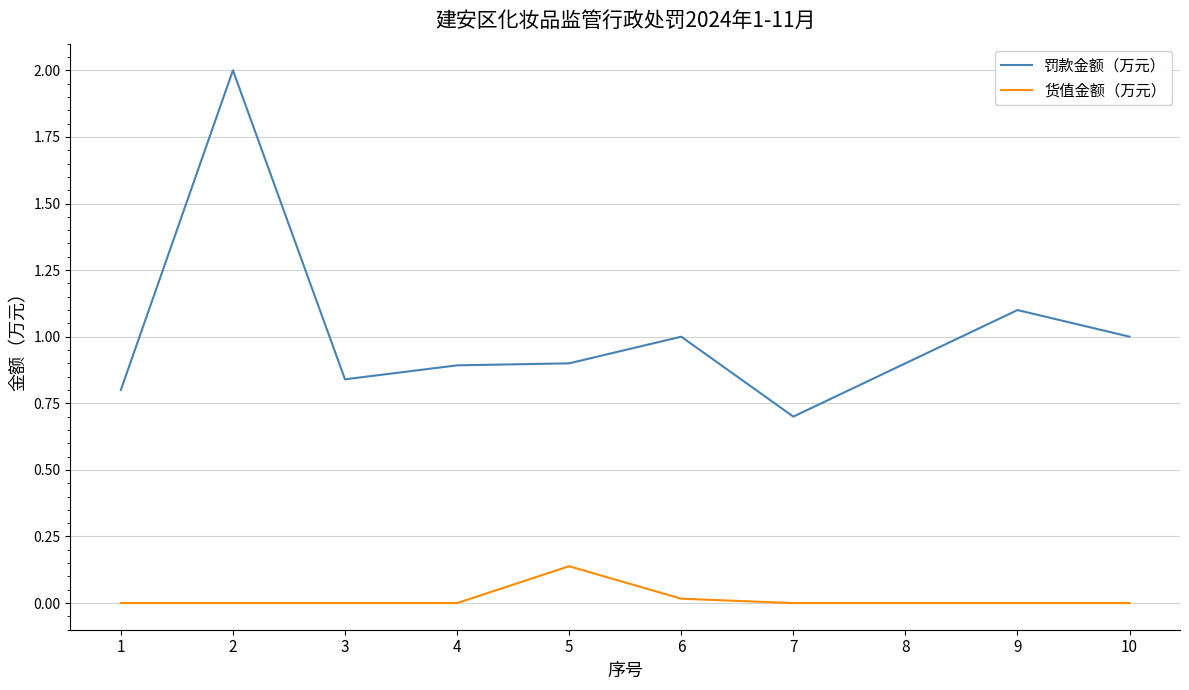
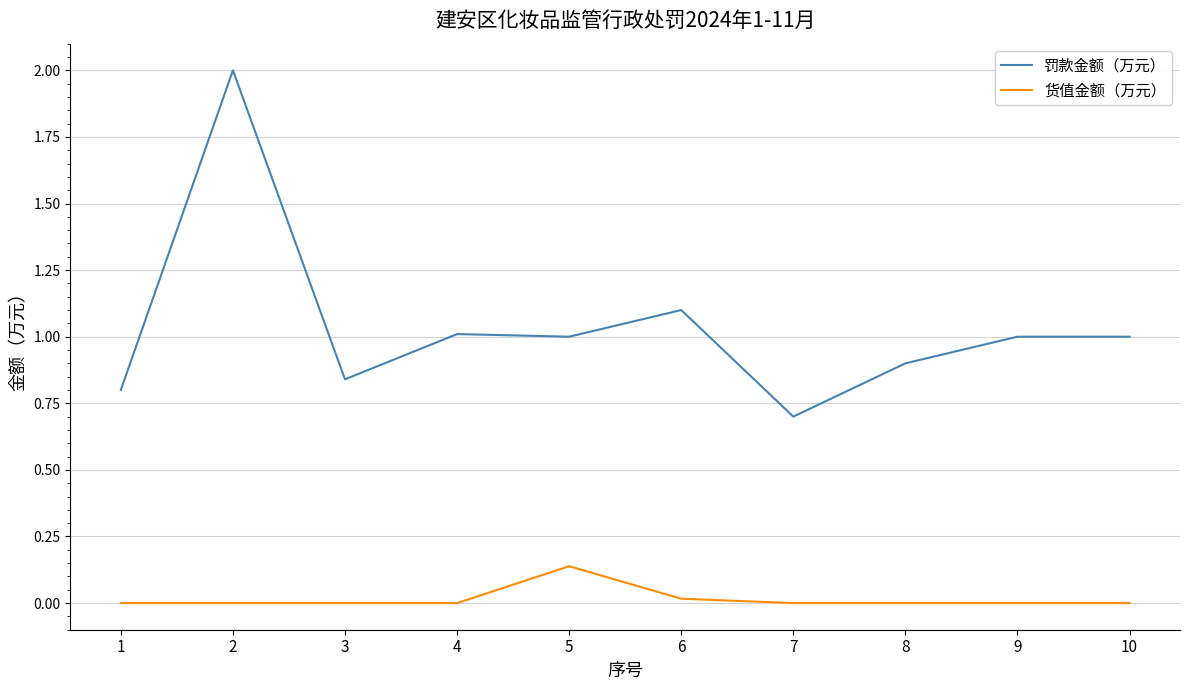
  {
    "罚款金额（万元）": {
      "1": 0.80,
      "2": 2.00,
      "3": 0.84,
-     "4": 0.89,
-     "5": 0.9,
-     "6": 1.0,
+     "4": 1.01,
+     "5": 1.0,
+     "6": 1.1,
      "7": 0.70,
      "8": 0.90,
-     "9": 1.1,
+     "9": 1.0,
      "10": 1.00
    },
    "货值金额（万元）": {
      "1": 0.00,
      "2": 0.00,
      "3": 0.00,
      "4": 0.00,
      "5": 0.14,
      "6": 0.02,
      "7": 0.00,
      "8": 0.00,
      "9": 0.00,
      "10": 0.00
    }
  }
